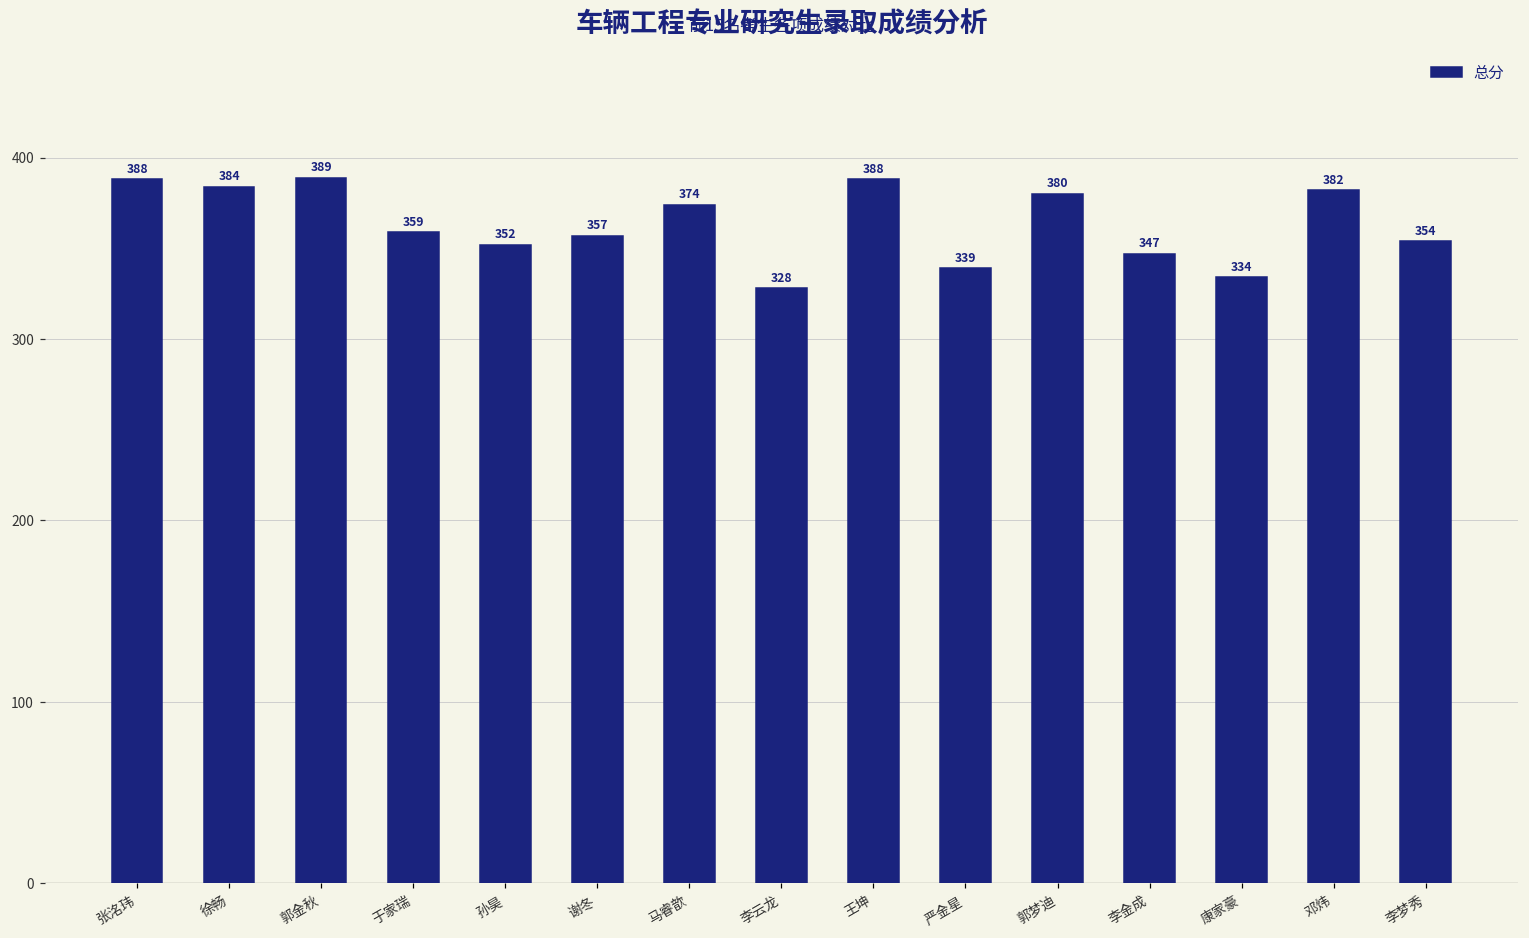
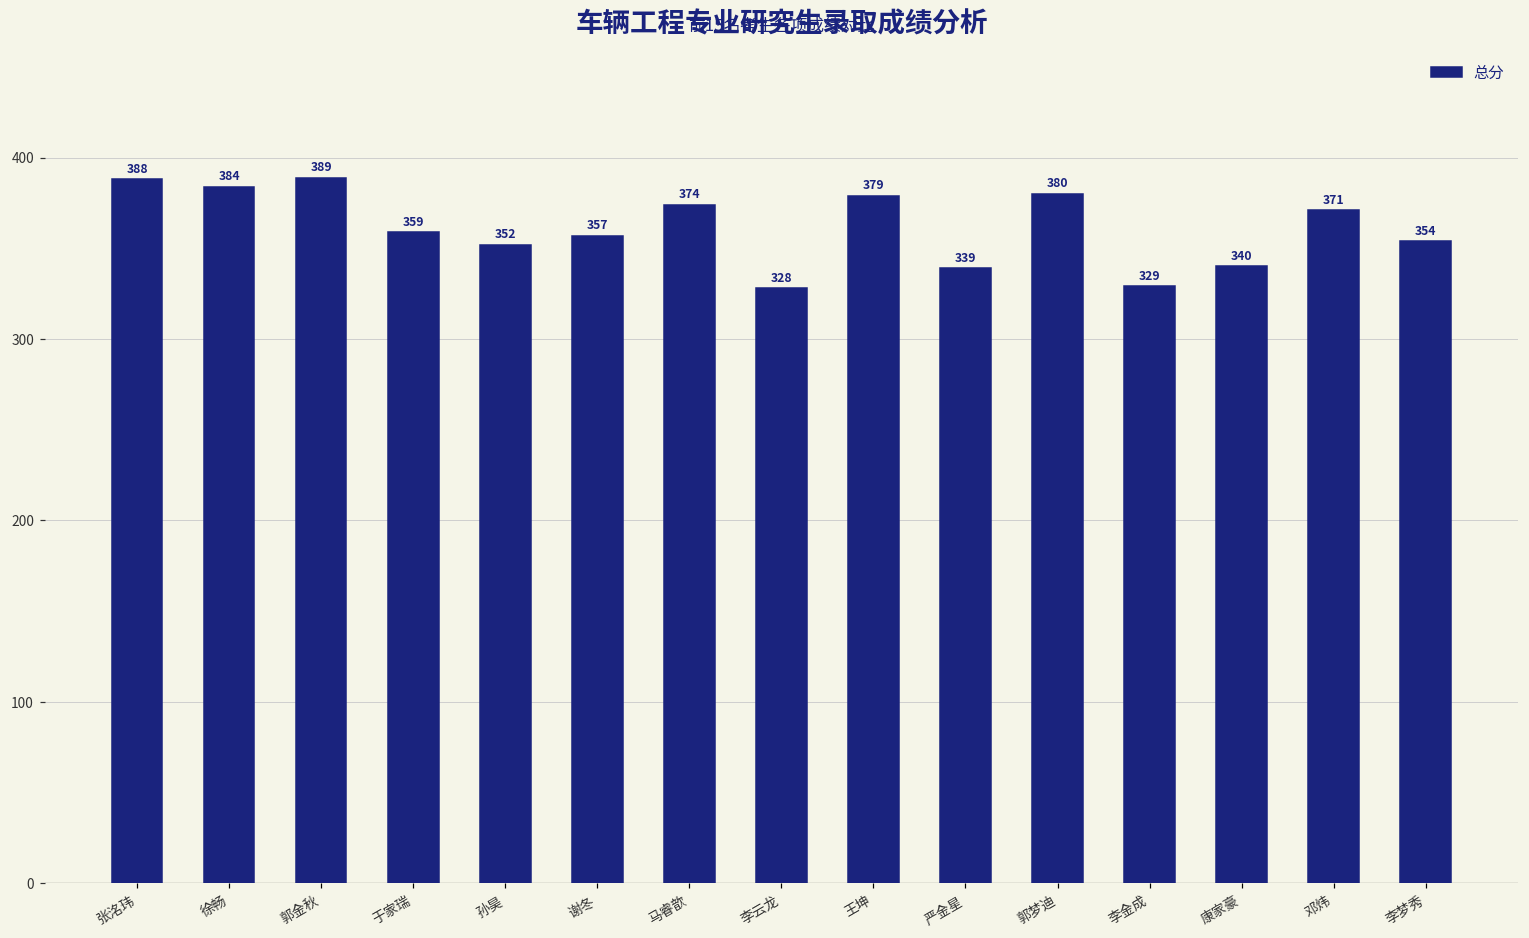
  {
    "张洺玮": 388,
    "徐畅": 384,
    "郭金秋": 389,
    "于家瑞": 359,
    "孙昊": 352,
    "谢冬": 357,
    "马睿歆": 374,
    "李云龙": 328,
-   "王坤": 388,
+   "王坤": 379,
    "严金星": 339,
    "郭梦迪": 380,
-   "李金成": 347,
-   "康家豪": 334,
-   "邓炜": 382,
+   "李金成": 329,
+   "康家豪": 340,
+   "邓炜": 371,
    "李梦秀": 354
  }
